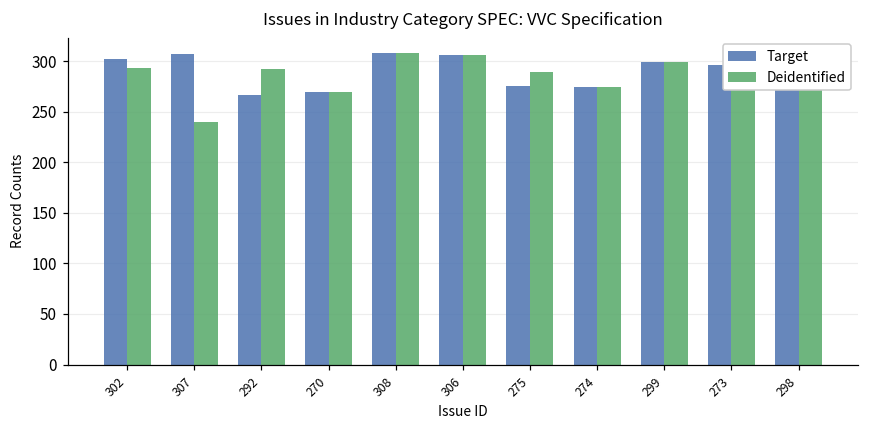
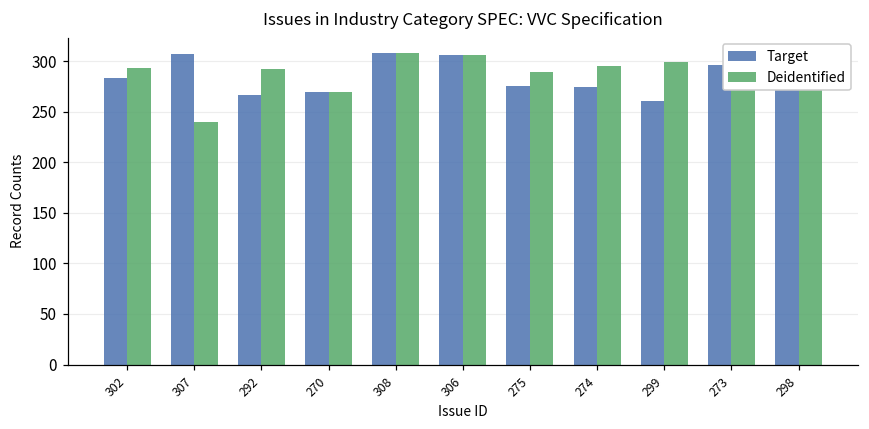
  {
    "Target": {
-     "302": 300,
+     "302": 280,
      "307": 310,
      "292": 270,
      "270": 270,
      "308": 310,
      "306": 310,
      "275": 280,
      "274": 270,
-     "299": 300,
+     "299": 260,
      "273": 300
    },
    "Deidentified": {
      "302": 290,
      "307": 240,
      "292": 290,
      "270": 270,
      "308": 310,
      "306": 310,
      "275": 290,
-     "274": 270,
+     "274": 300,
      "299": 300
    }
  }
